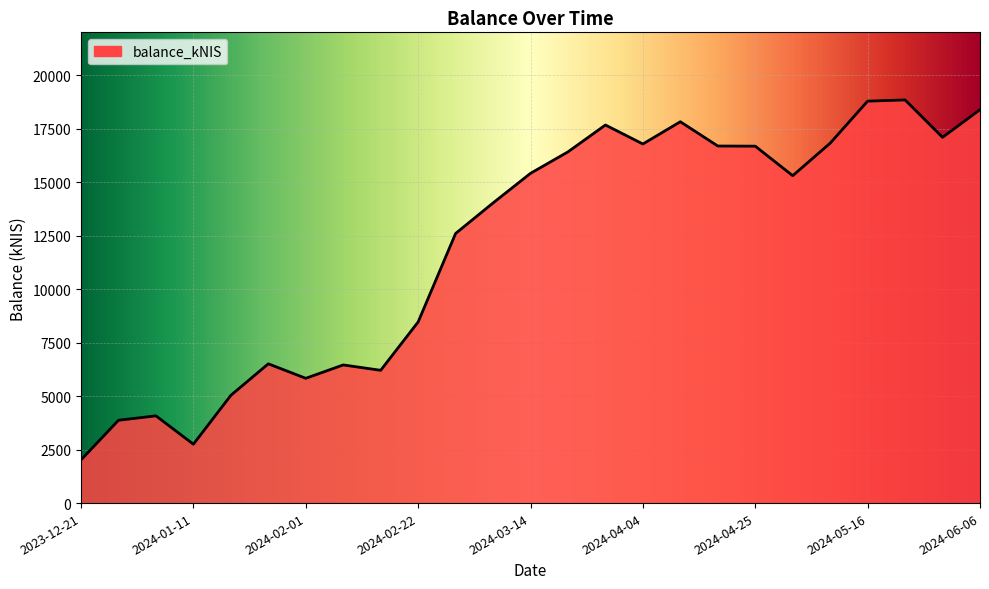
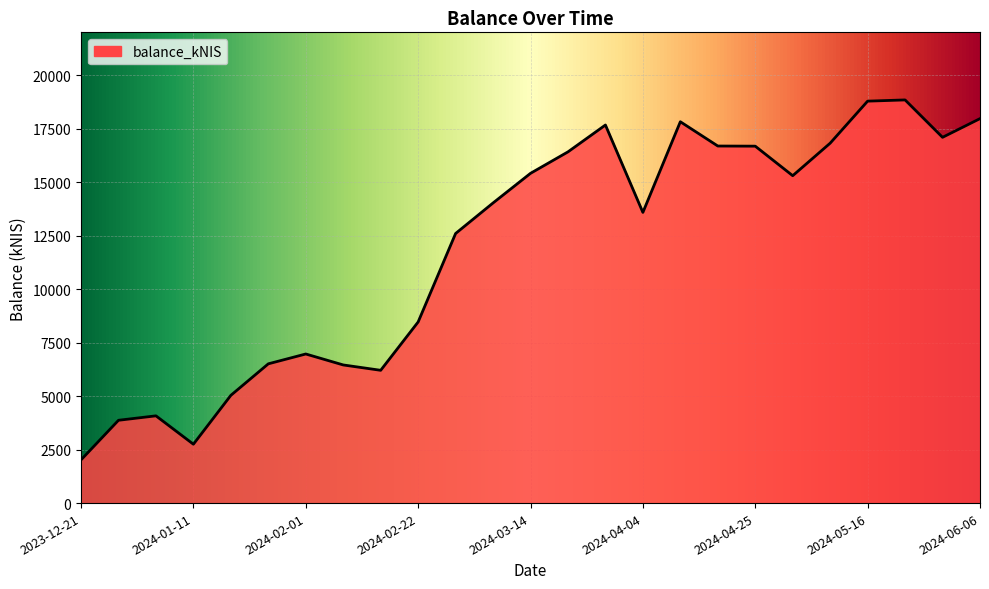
  {
    "2023-12-21": 2000,
    "2024-01-11": 2800,
-   "2024-02-01": 5800,
+   "2024-02-01": 7000,
    "2024-02-22": 8500,
    "2024-03-14": 15400,
-   "2024-04-04": 16800,
+   "2024-04-04": 13600,
    "2024-04-25": 16700,
    "2024-05-16": 18800,
-   "2024-06-06": 18400
+   "2024-06-06": 18000
  }
